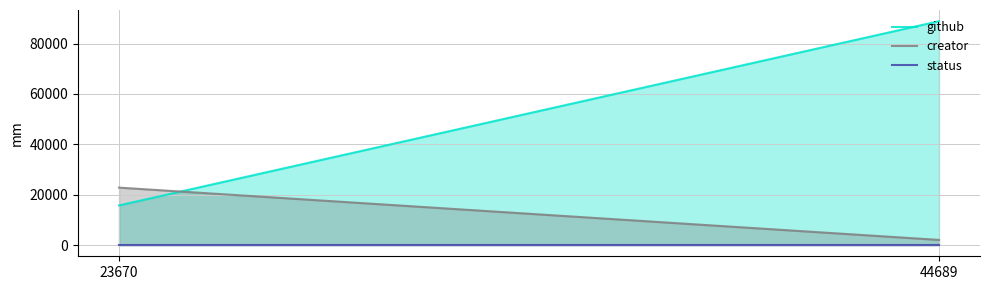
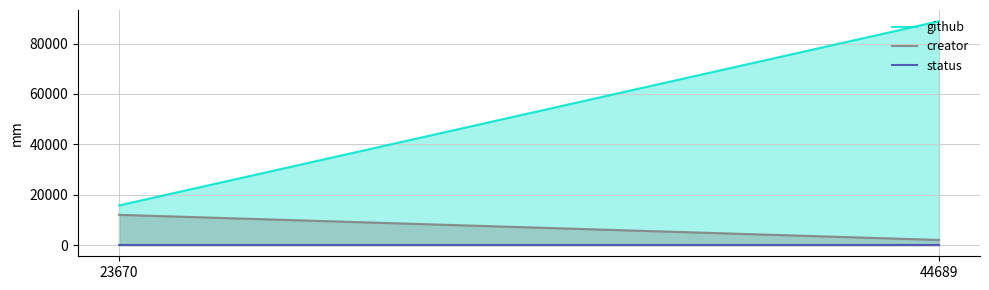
  {
    "github": {
      "23670": 16000,
      "44689": 89000
    },
    "creator": {
-     "23670": 23000,
+     "23670": 12000,
      "44689": 2000
    },
    "status": {
      "23670": 0,
      "44689": 0
    }
  }
